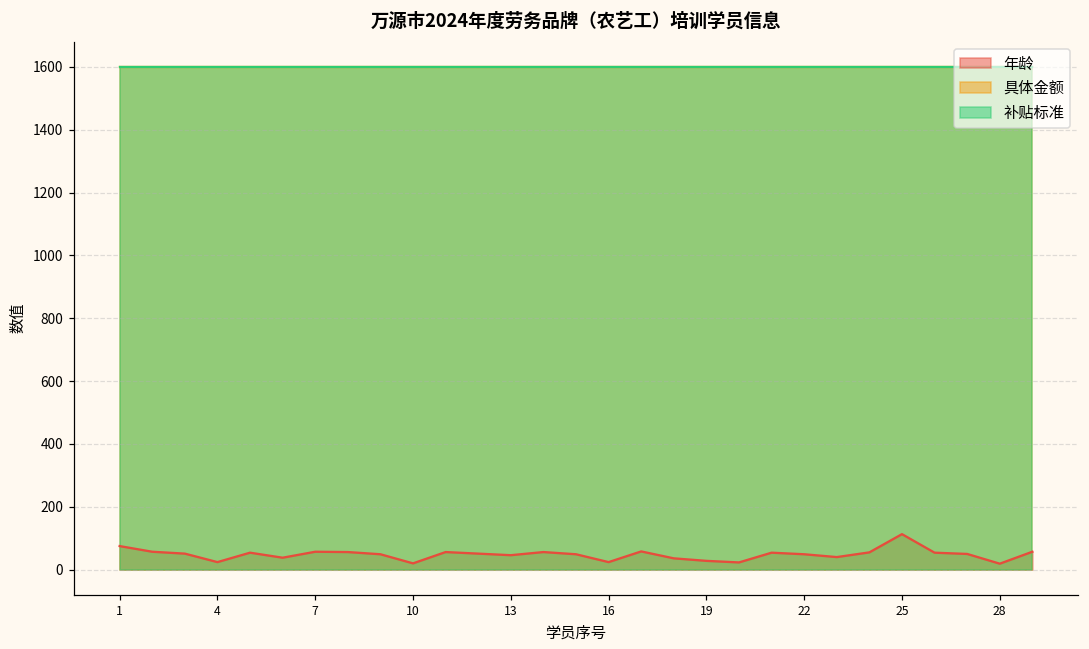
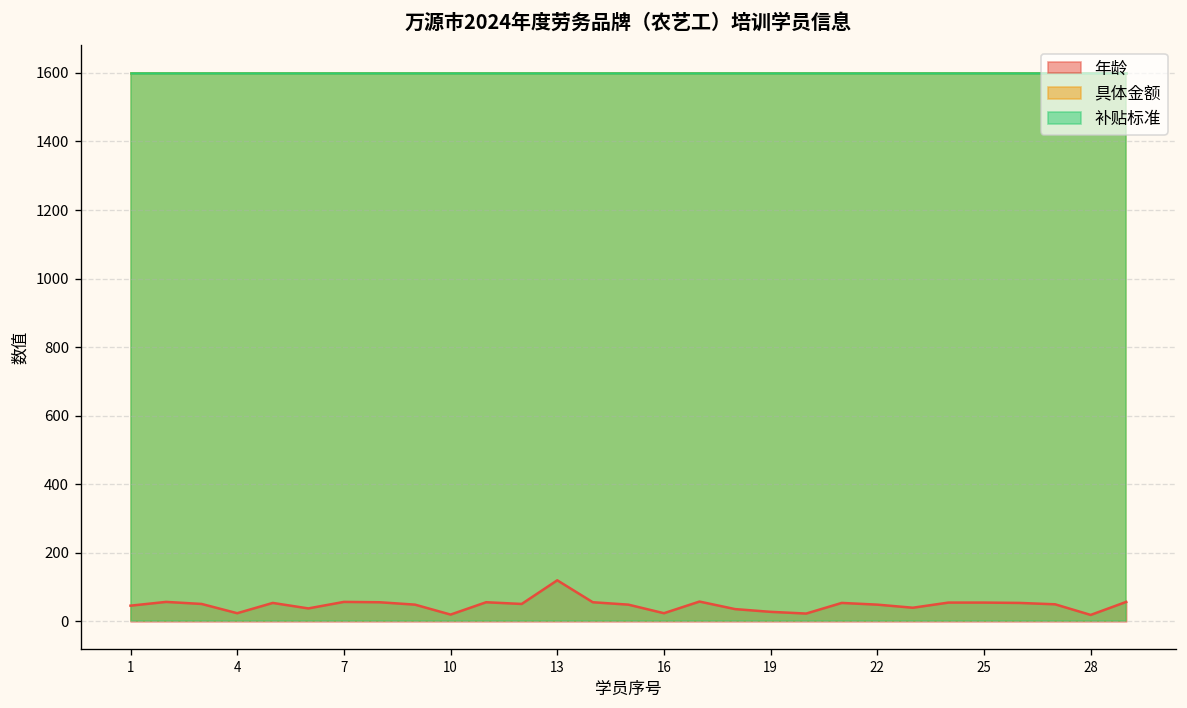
  {
    "年龄": {
-     "1": 80,
+     "1": 50,
      "4": 20,
      "7": 60,
      "10": 20,
-     "13": 50,
+     "13": 120,
      "16": 20,
      "19": 30,
      "22": 50,
-     "25": 110,
+     "25": 60,
      "28": 20
    },
    "补贴标准": {
      "1": 1600,
      "4": 1600,
      "7": 1600,
      "10": 1600,
      "13": 1600,
      "16": 1600,
      "19": 1600,
      "22": 1600,
      "25": 1600
    }
  }
